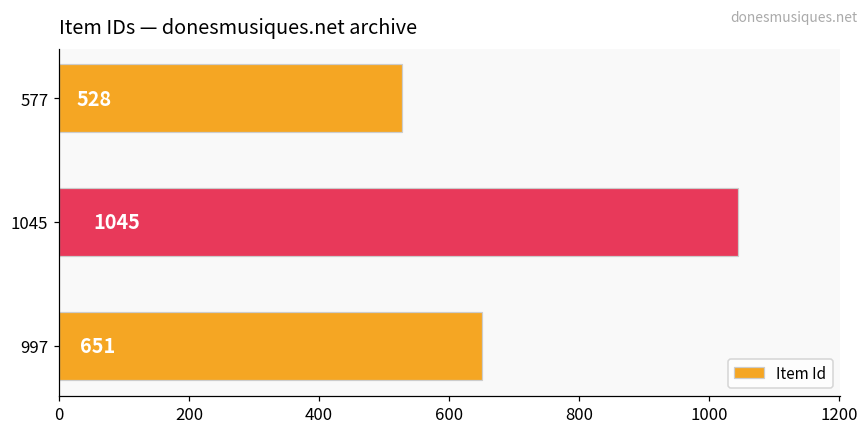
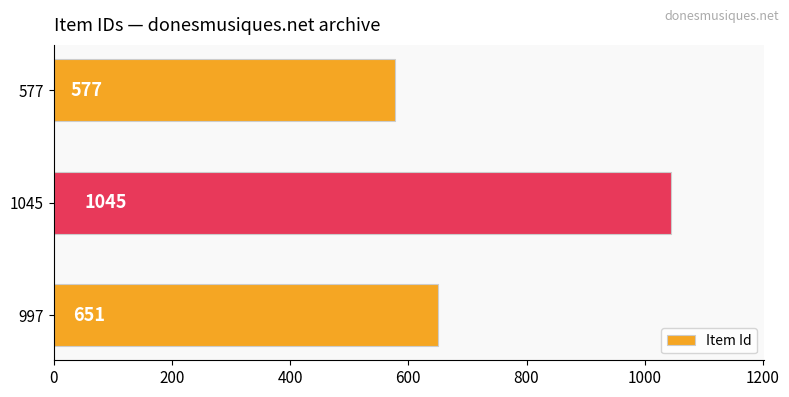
  {
-   "577": 528,
+   "577": 577,
    "1045": 1045,
    "997": 651
  }
